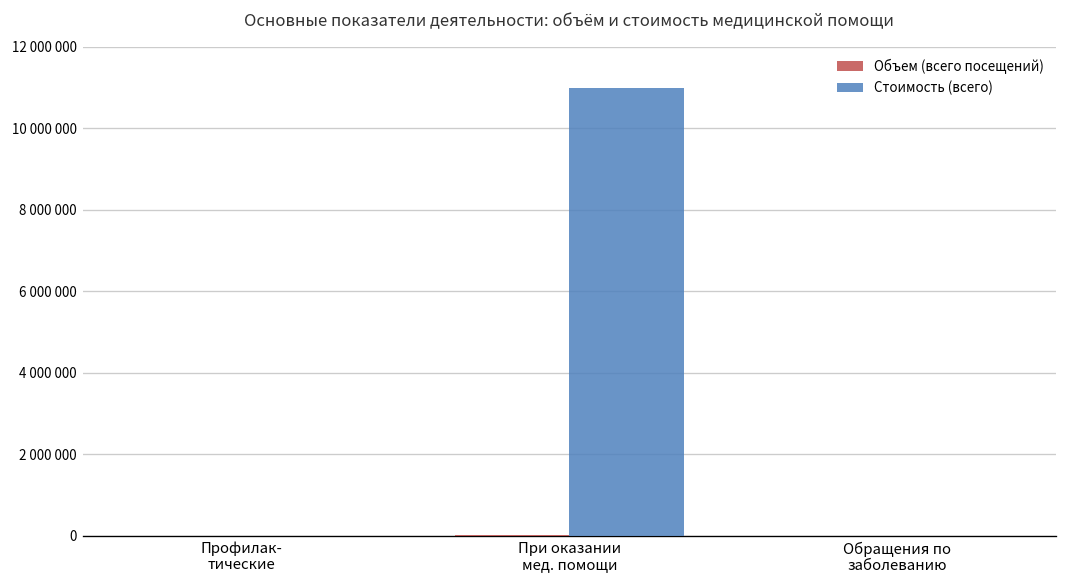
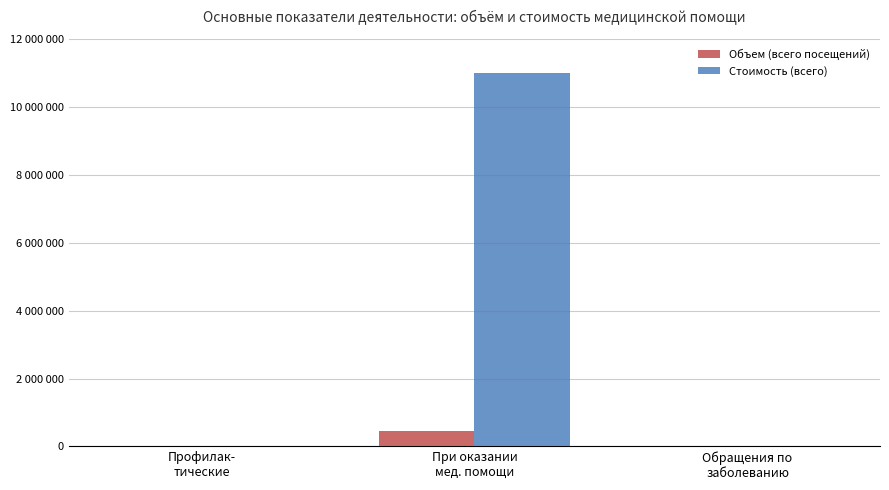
  {
    "Объем (всего посещений)": {
      "Профилак- тические": 0,
-     "При оказании мед. помощи": 0,
+     "При оказании мед. помощи": 400000,
      "Обращения по заболеванию": 0
    },
    "Стоимость (всего)": {
      "Профилак- тические": 0,
      "При оказании мед. помощи": 11000000,
      "Обращения по заболеванию": 0
    }
  }
